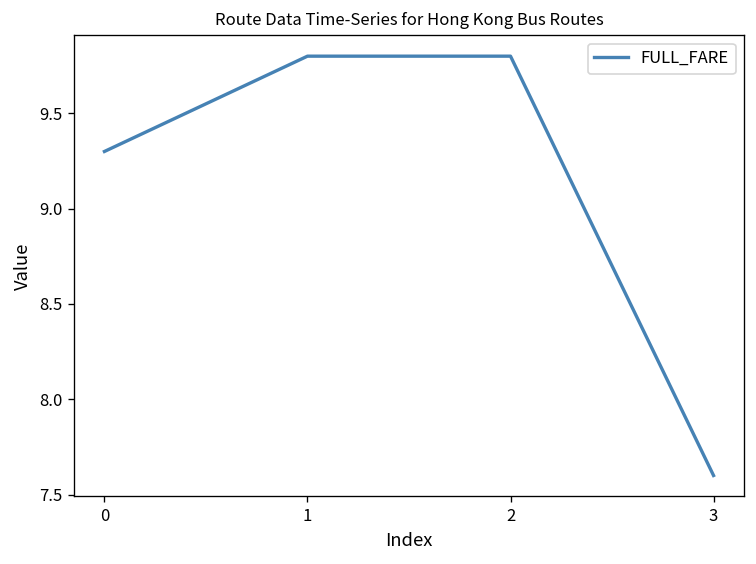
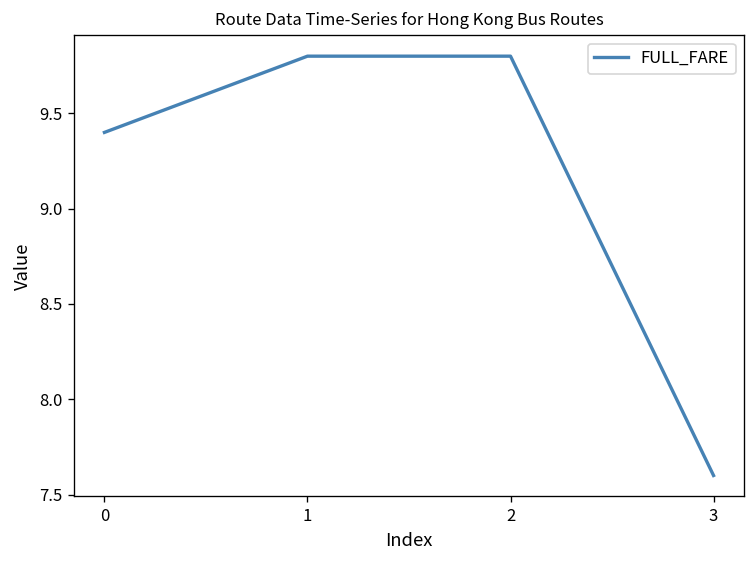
  {
-   "0": 9.3,
+   "0": 9.4,
    "1": 9.8,
    "2": 9.8,
    "3": 7.6
  }
